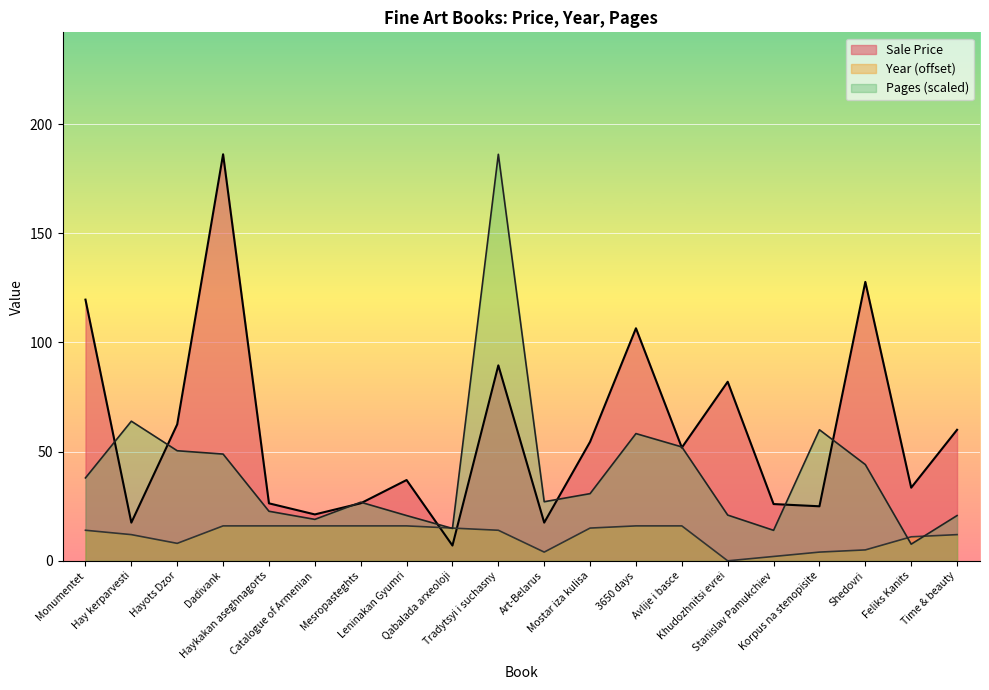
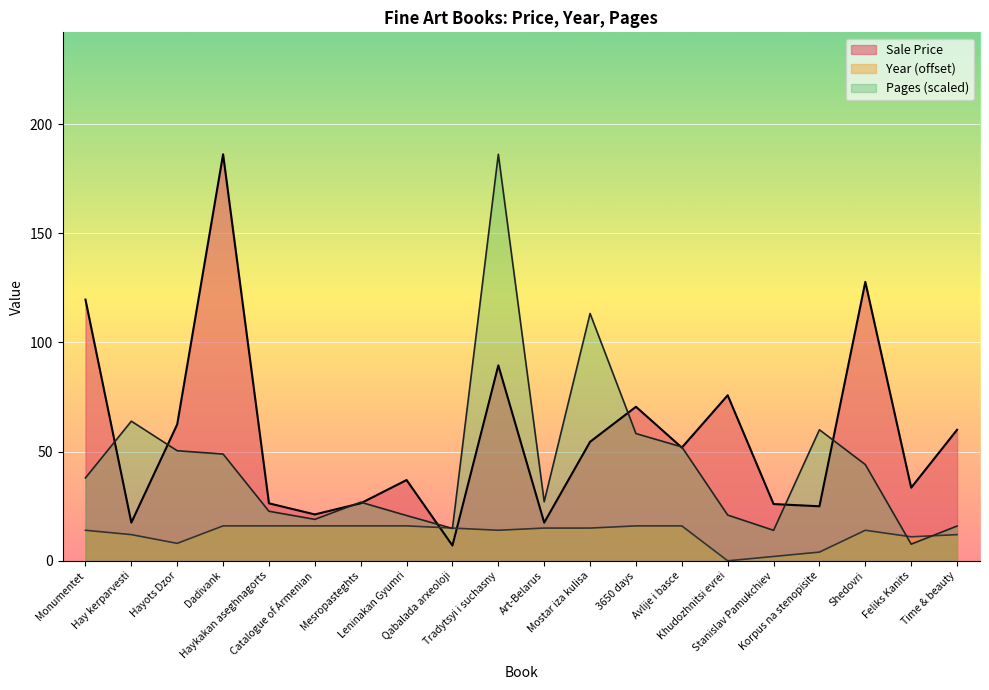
  {
    "Sale Price": {
      "Monumentet": 120,
      "Hay kerparvesti": 18,
      "Hayots Dzor": 63,
      "Dadivank": 186,
      "Haykakan aseghnagorts": 26,
      "Catalogue of Armenian": 21,
      "Leninakan Gyumri": 37,
      "Qabalada arxeoloji": 7,
      "Tradytsyi i suchasny": 90,
      "Art-Belarus": 18,
      "Mostar iza kulisa": 55,
-     "3650 days": 106,
-     "Khudozhnitsi evrei": 82,
+     "3650 days": 71,
+     "Khudozhnitsi evrei": 76,
      "Stanislav Pamukchiev": 26,
      "Korpus na stenopisite": 25,
      "Shedovri": 128,
      "Feliks Kanits": 34,
      "Time & beauty": 60
    },
    "Year (offset)": {
      "Monumentet": 14,
      "Hay kerparvesti": 12,
      "Hayots Dzor": 8,
      "Dadivank": 16,
      "Haykakan aseghnagorts": 16,
      "Catalogue of Armenian": 16,
      "Mesropasteghts": 16,
      "Leninakan Gyumri": 16,
      "Tradytsyi i suchasny": 14,
-     "Art-Belarus": 4,
+     "Art-Belarus": 15,
      "Mostar iza kulisa": 15,
      "3650 days": 16,
      "Avlije i basce": 16,
      "Khudozhnitsi evrei": 0,
      "Stanislav Pamukchiev": 2,
      "Korpus na stenopisite": 4,
-     "Shedovri": 5,
+     "Shedovri": 14,
      "Feliks Kanits": 11,
      "Time & beauty": 12
    },
    "Pages (scaled)": {
      "Monumentet": 38,
      "Hay kerparvesti": 64,
      "Hayots Dzor": 50,
      "Dadivank": 49,
      "Haykakan aseghnagorts": 23,
      "Catalogue of Armenian": 19,
      "Leninakan Gyumri": 21,
      "Tradytsyi i suchasny": 186,
      "Art-Belarus": 27,
-     "Mostar iza kulisa": 31,
+     "Mostar iza kulisa": 113,
      "3650 days": 58,
      "Khudozhnitsi evrei": 21,
      "Stanislav Pamukchiev": 14,
      "Korpus na stenopisite": 60,
      "Shedovri": 44,
      "Feliks Kanits": 8,
-     "Time & beauty": 21
+     "Time & beauty": 16
    }
  }
